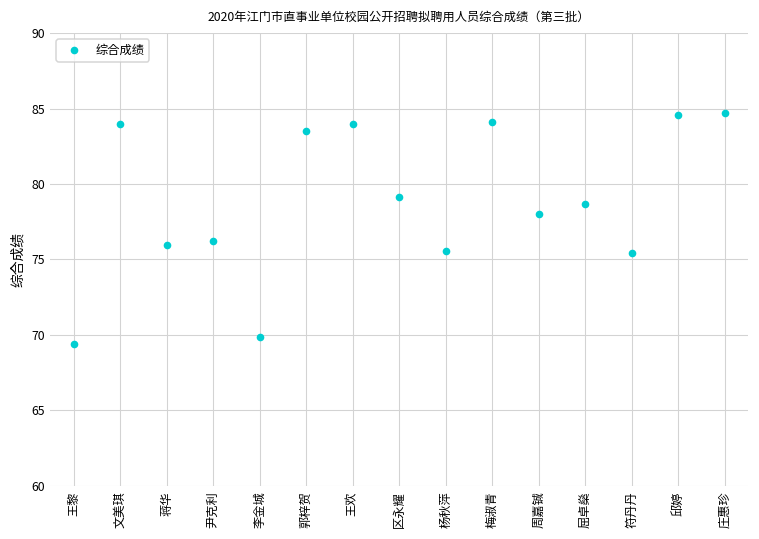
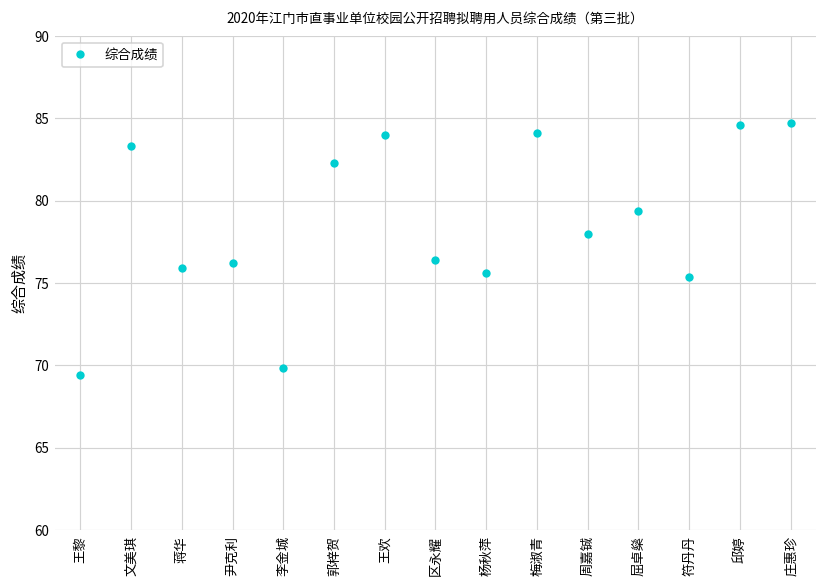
  {
    "王黎": 69.4,
-   "文美琪": 84.0,
+   "文美琪": 83.3,
    "蒋华": 75.9,
    "尹克利": 76.2,
    "李金城": 69.8,
-   "郭梓贺": 83.5,
+   "郭梓贺": 82.3,
    "王欢": 84.0,
-   "区永耀": 79.2,
+   "区永耀": 76.4,
    "杨秋萍": 75.6,
    "梅淑青": 84.1,
    "周嘉铖": 78.0,
-   "屈卓燊": 78.7,
+   "屈卓燊": 79.4,
    "符丹丹": 75.4,
    "邱婷": 84.6,
    "庄惠珍": 84.7
  }
